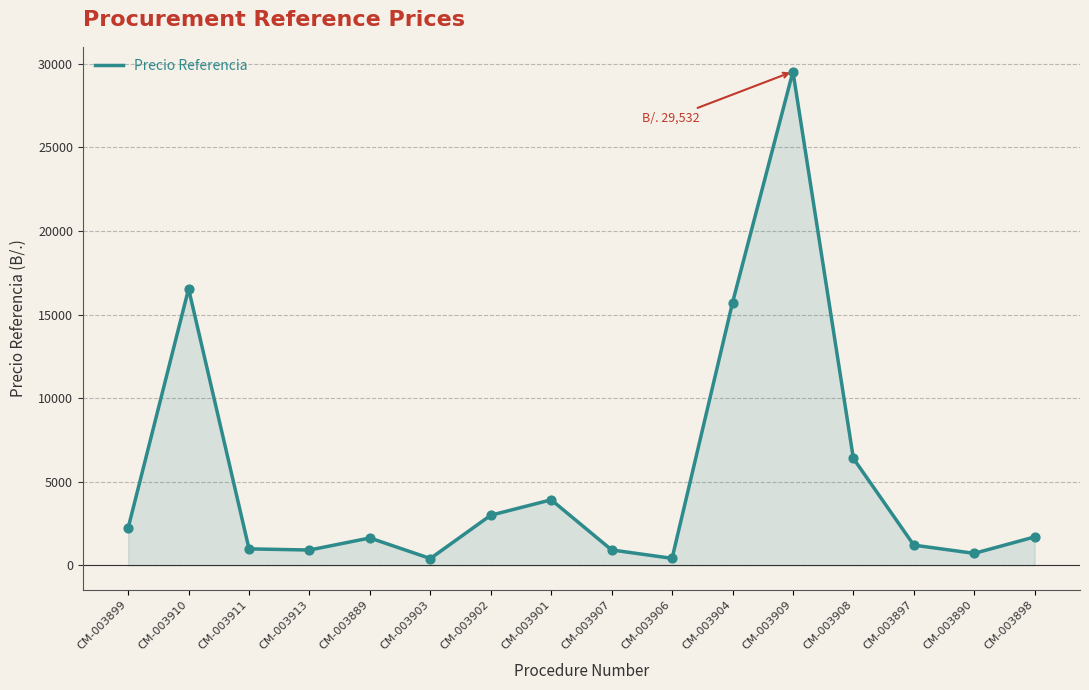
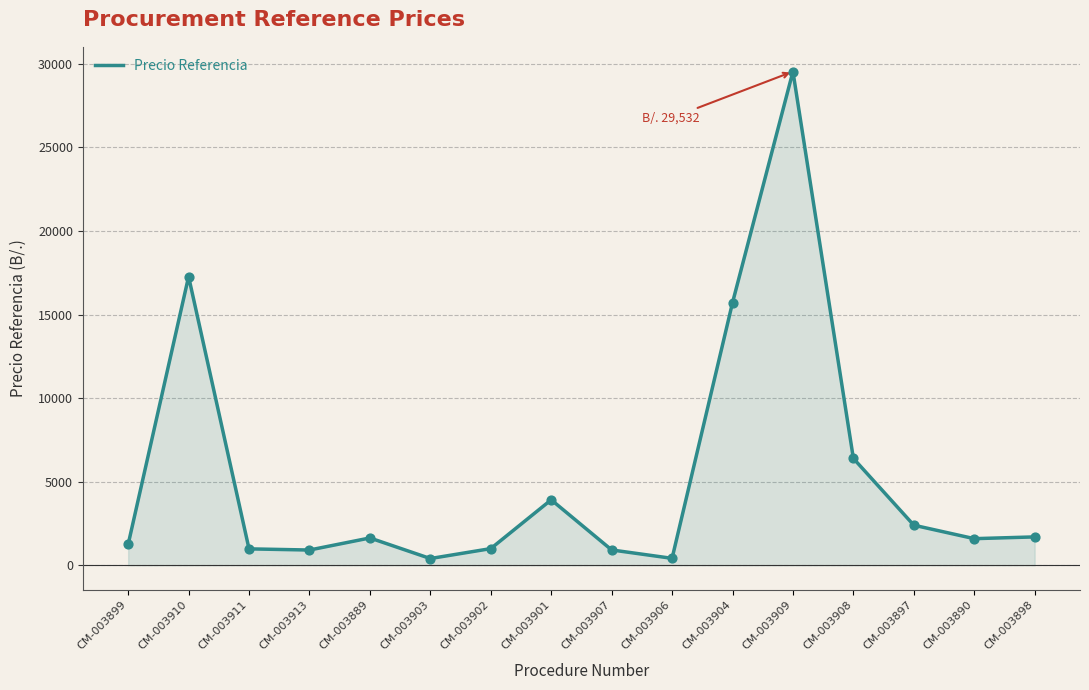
  {
-   "CM-003899": 2200,
-   "CM-003910": 16500,
+   "CM-003899": 1300,
+   "CM-003910": 17300,
    "CM-003911": 1000,
    "CM-003913": 900,
    "CM-003889": 1600,
    "CM-003903": 400,
-   "CM-003902": 3000,
+   "CM-003902": 1000,
    "CM-003901": 3900,
    "CM-003907": 900,
    "CM-003906": 400,
    "CM-003904": 15700,
    "CM-003908": 6400,
-   "CM-003897": 1200,
-   "CM-003890": 700,
+   "CM-003897": 2400,
+   "CM-003890": 1600,
    "CM-003898": 1700
  }
